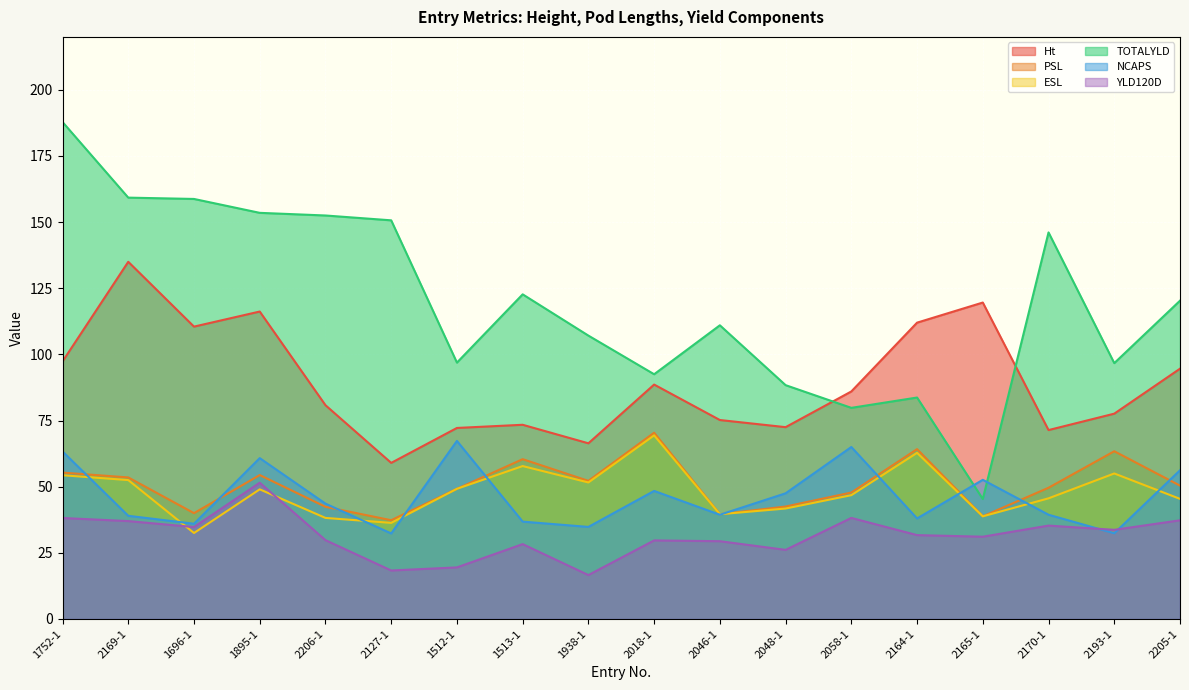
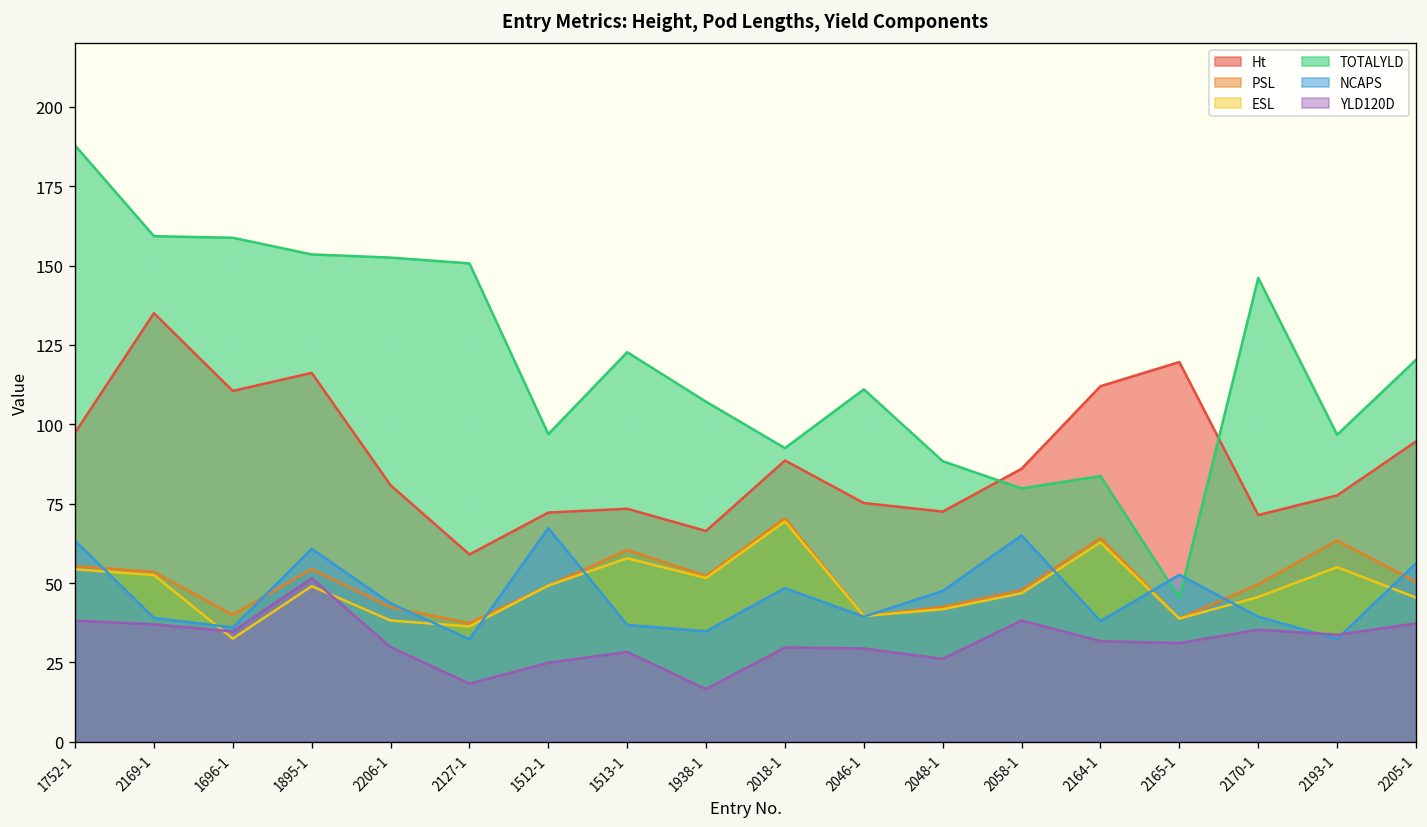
  {
    "TOTALYLD": {
      "1752-1": 188,
      "2169-1": 159,
      "1696-1": 159,
      "1895-1": 154,
      "2206-1": 153,
      "2127-1": 151,
      "1512-1": 97,
      "1513-1": 123,
      "1938-1": 107,
      "2018-1": 93,
      "2046-1": 111,
      "2048-1": 88,
      "2058-1": 80,
      "2164-1": 84,
      "2165-1": 45,
      "2170-1": 146,
      "2193-1": 97,
      "2205-1": 120
    },
    "NCAPS": {
      "1752-1": 63,
      "2169-1": 39,
      "1696-1": 36,
      "1895-1": 61,
      "2206-1": 44,
      "2127-1": 32,
      "1512-1": 67,
      "1513-1": 37,
      "1938-1": 35,
      "2018-1": 48,
      "2048-1": 48,
      "2058-1": 65,
      "2164-1": 38,
      "2165-1": 53,
      "2170-1": 39,
      "2193-1": 32,
      "2205-1": 56
    },
    "YLD120D": {
      "1752-1": 38,
      "2169-1": 37,
      "1696-1": 35,
      "1895-1": 52,
      "2206-1": 30,
      "2127-1": 18,
-     "1512-1": 20,
+     "1512-1": 25,
      "1513-1": 28,
      "1938-1": 17,
      "2018-1": 30,
      "2046-1": 29,
      "2048-1": 26,
      "2058-1": 38,
      "2164-1": 32,
      "2165-1": 31,
      "2170-1": 35,
      "2193-1": 34,
      "2205-1": 37
    }
  }
